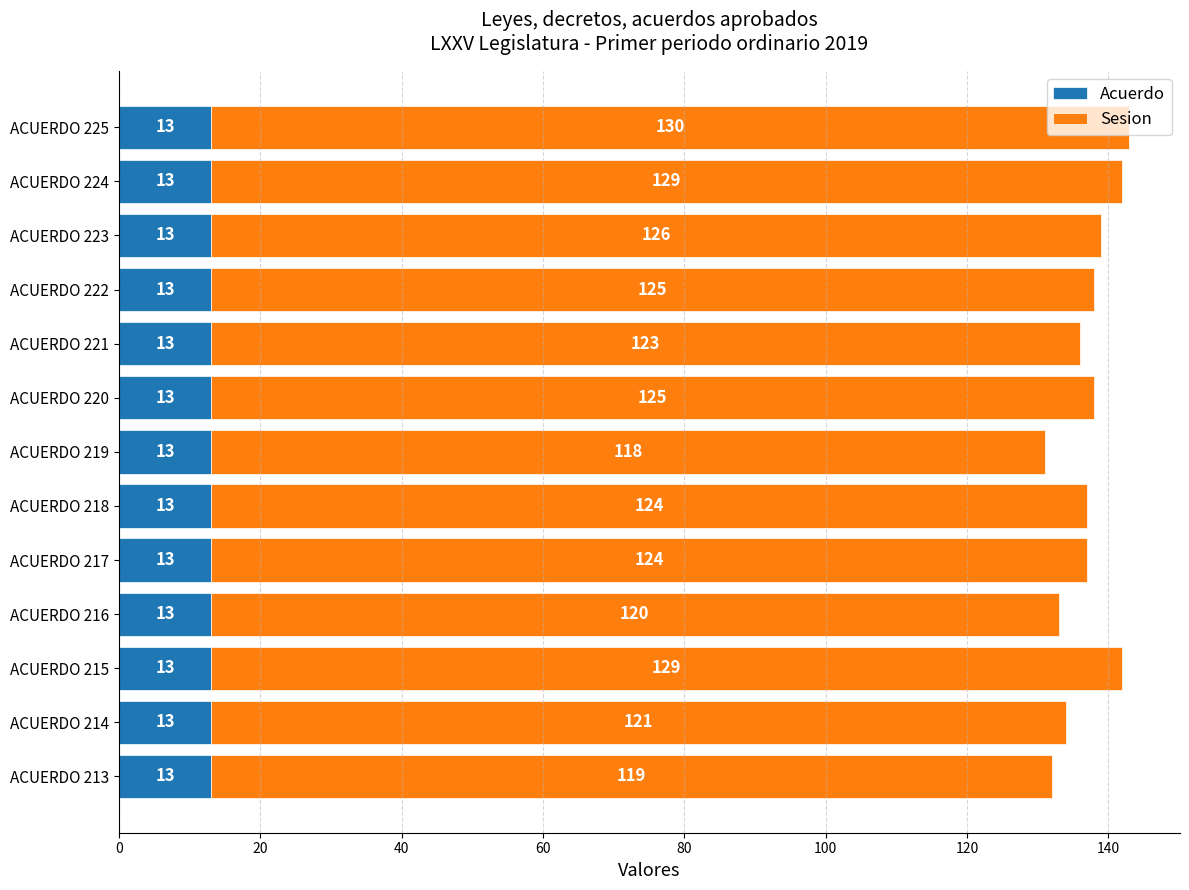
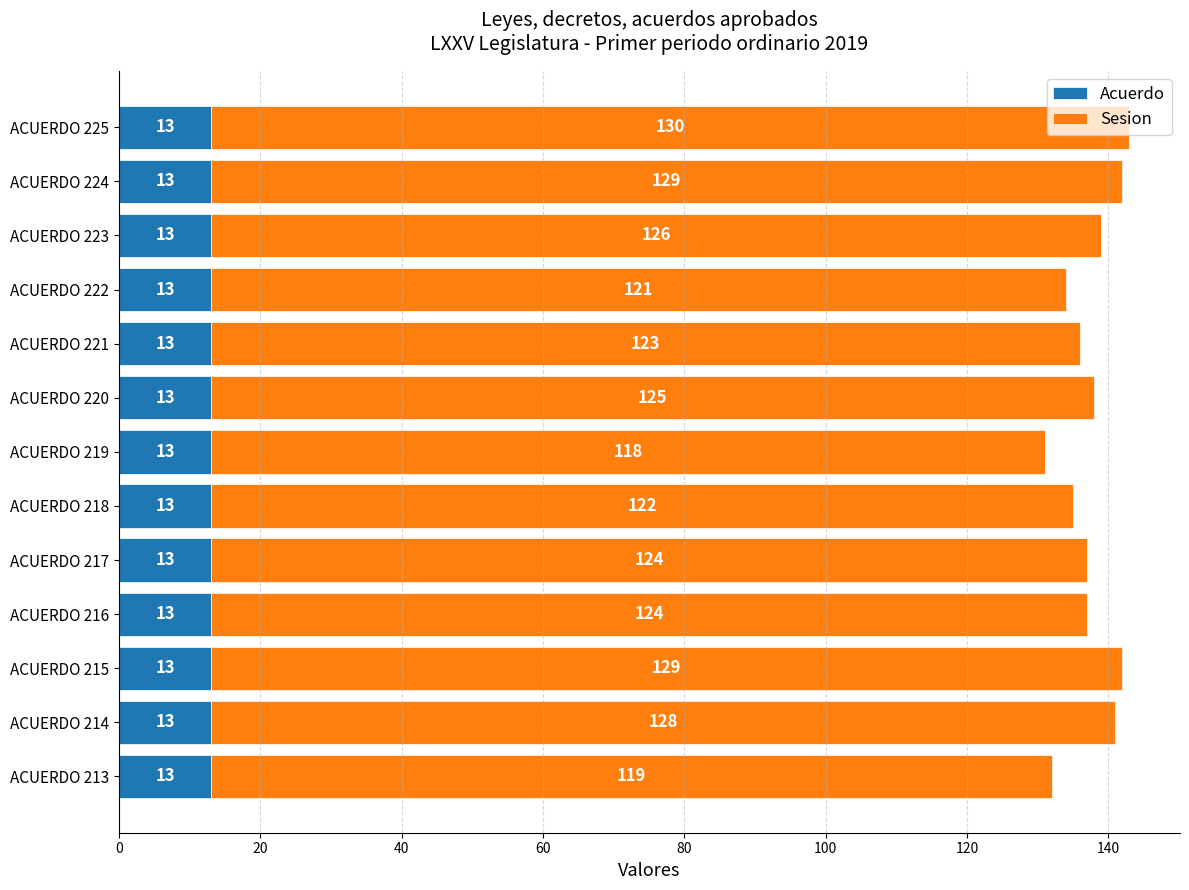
  {
    "Acuerdo": {
      "ACUERDO 225": 13,
      "ACUERDO 224": 13,
      "ACUERDO 223": 13,
      "ACUERDO 222": 13,
      "ACUERDO 221": 13,
      "ACUERDO 220": 13,
      "ACUERDO 219": 13,
      "ACUERDO 218": 13,
      "ACUERDO 217": 13,
      "ACUERDO 216": 13,
      "ACUERDO 215": 13,
      "ACUERDO 214": 13,
      "ACUERDO 213": 13
    },
    "Sesion": {
      "ACUERDO 224": 129,
      "ACUERDO 223": 126,
-     "ACUERDO 222": 125,
+     "ACUERDO 222": 121,
      "ACUERDO 221": 123,
      "ACUERDO 220": 125,
      "ACUERDO 219": 118,
-     "ACUERDO 218": 124,
+     "ACUERDO 218": 122,
      "ACUERDO 217": 124,
-     "ACUERDO 216": 120,
+     "ACUERDO 216": 124,
      "ACUERDO 215": 129,
-     "ACUERDO 214": 121,
+     "ACUERDO 214": 128,
      "ACUERDO 213": 119
    }
  }
